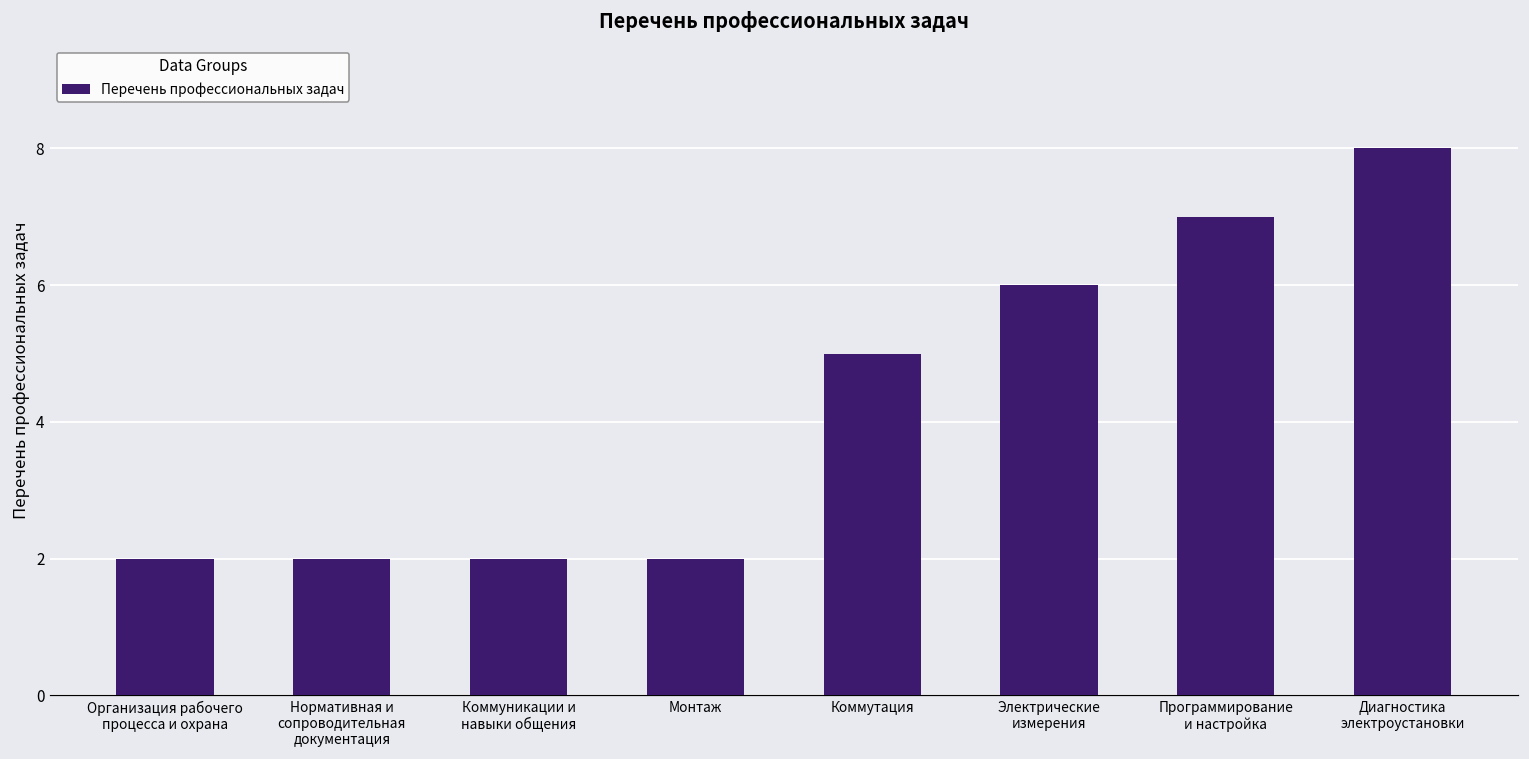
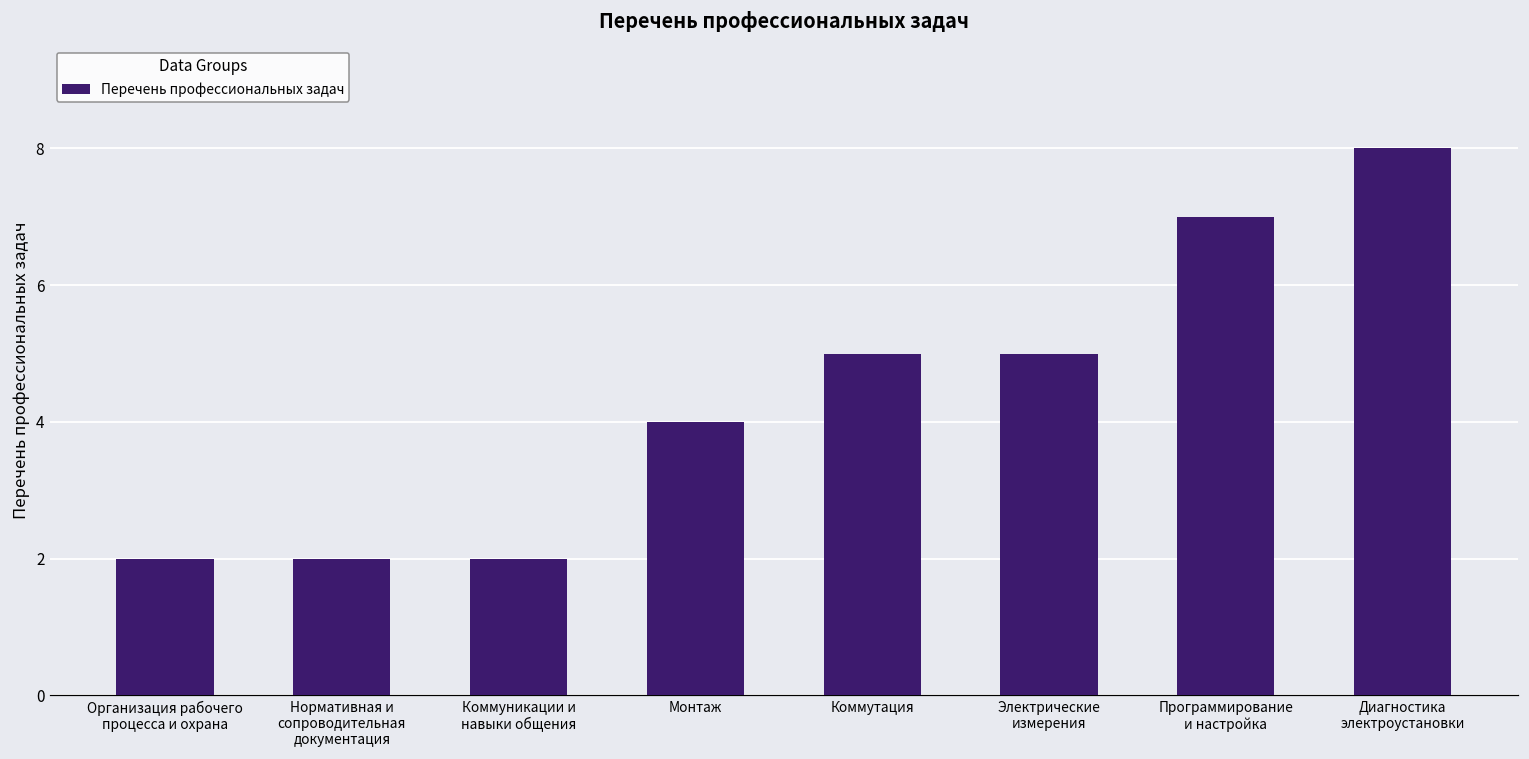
  {
    "Организация рабочего процесса и охрана": 2,
    "Нормативная и сопроводительная документация": 2,
    "Коммуникации и навыки общения": 2,
-   "Монтаж": 2,
+   "Монтаж": 4,
    "Коммутация": 5,
-   "Электрические измерения": 6,
+   "Электрические измерения": 5,
    "Программирование и настройка": 7,
    "Диагностика электроустановки": 8
  }
